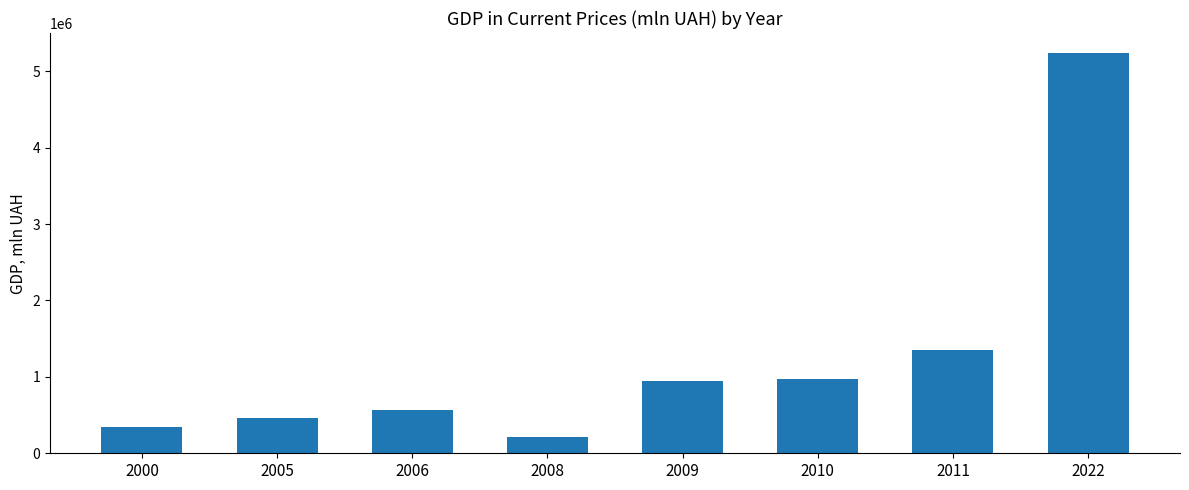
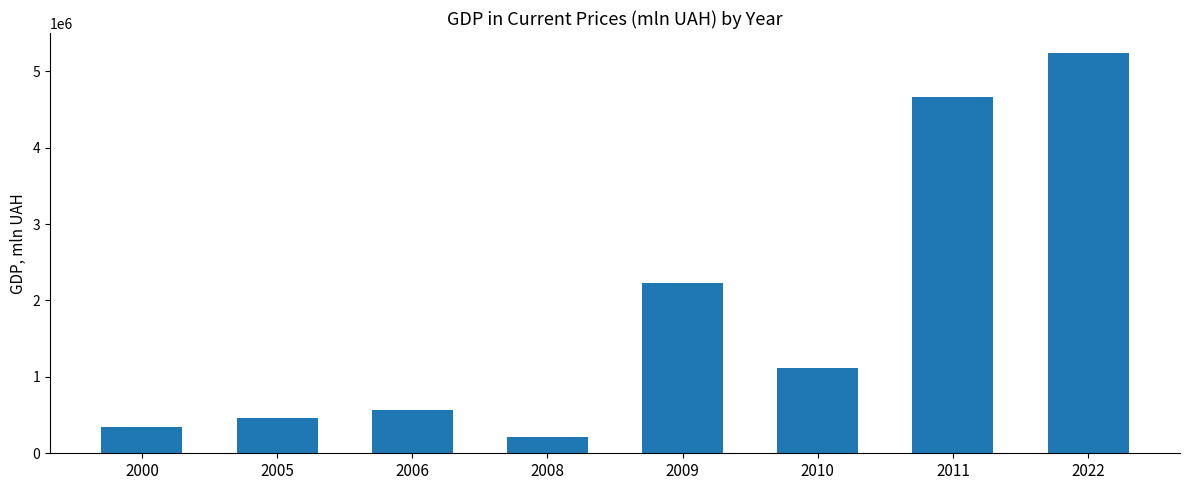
  {
    "2000": 300000,
    "2005": 500000,
    "2006": 600000,
    "2008": 200000,
-   "2009": 900000,
-   "2010": 1000000,
-   "2011": 1300000,
+   "2009": 2200000,
+   "2010": 1100000,
+   "2011": 4700000,
    "2022": 5200000
  }
